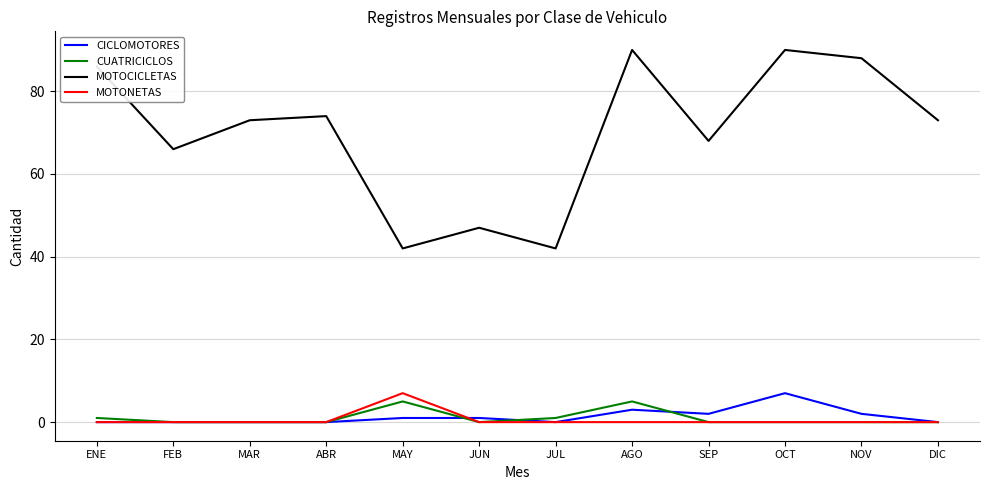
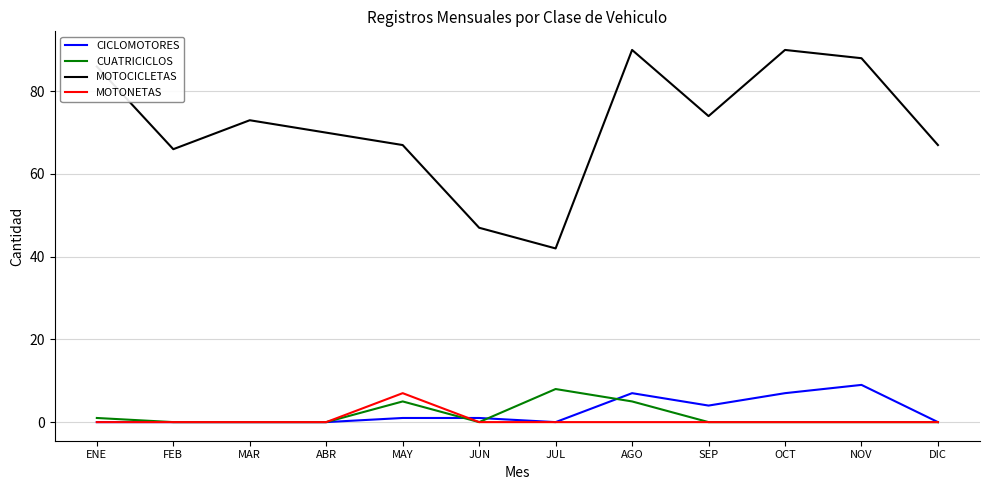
  {
    "CICLOMOTORES": {
      "MAY": 1,
      "JUN": 1,
-     "AGO": 3,
-     "SEP": 2,
+     "AGO": 7,
+     "SEP": 4,
      "OCT": 7,
-     "NOV": 2
+     "NOV": 9
    },
    "CUATRICICLOS": {
      "ENE": 1,
      "MAY": 5,
-     "JUL": 1,
+     "JUL": 8,
      "AGO": 5
    },
    "MOTOCICLETAS": {
      "FEB": 66,
      "MAR": 73,
-     "ABR": 74,
-     "MAY": 42,
+     "ABR": 70,
+     "MAY": 67,
      "JUN": 47,
      "JUL": 42,
      "AGO": 90,
-     "SEP": 68,
+     "SEP": 74,
      "OCT": 90,
      "NOV": 88,
-     "DIC": 73
+     "DIC": 67
    },
    "MOTONETAS": {
      "MAY": 7,
      "AGO": 0
    }
  }
